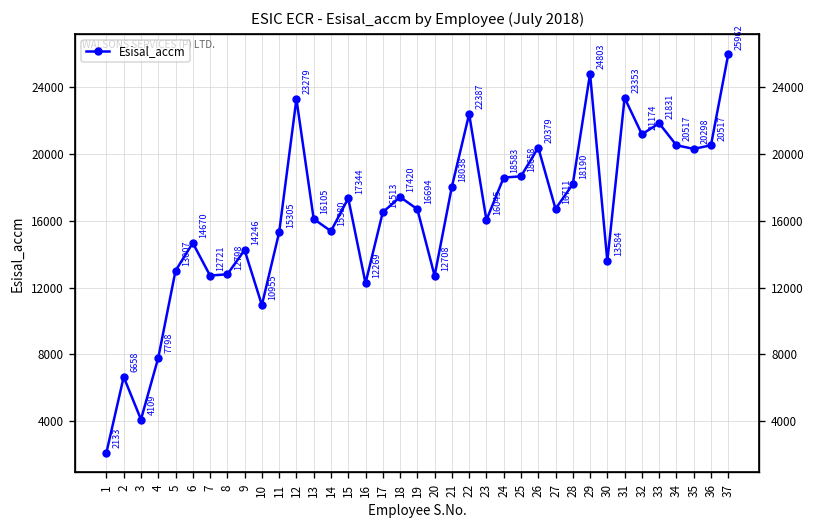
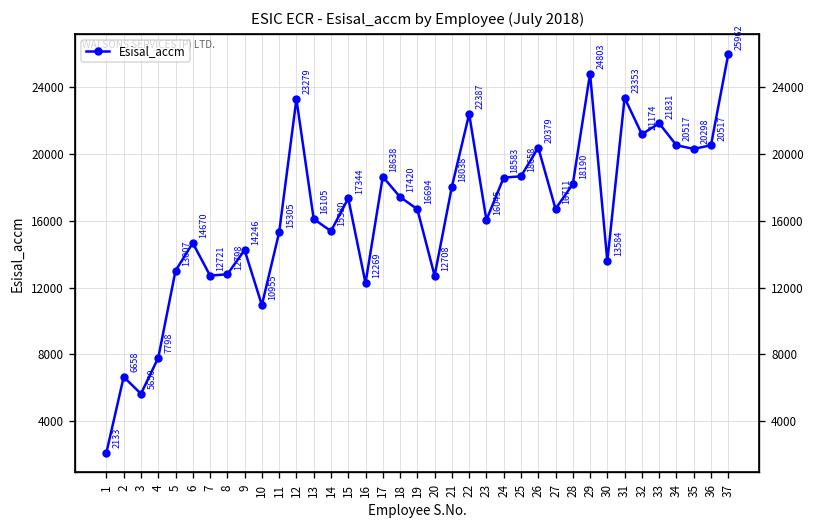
  {
    "1": 2133,
    "2": 6658,
-   "3": 4109,
+   "3": 5650,
    "4": 7798,
    "6": 14670,
    "7": 12721,
    "9": 14246,
    "10": 10955,
    "11": 15305,
    "12": 23279,
    "13": 16105,
    "14": 15380,
    "15": 17344,
    "16": 12269,
-   "17": 16513,
+   "17": 18638,
    "18": 17420,
    "19": 16694,
    "20": 12708,
    "21": 18038,
    "22": 22387,
    "23": 16045,
    "24": 18583,
    "26": 20379,
    "28": 18190,
    "29": 24803,
    "30": 13584,
    "31": 23353,
    "33": 21831,
    "34": 20517,
    "36": 20517,
    "37": 25962
  }
